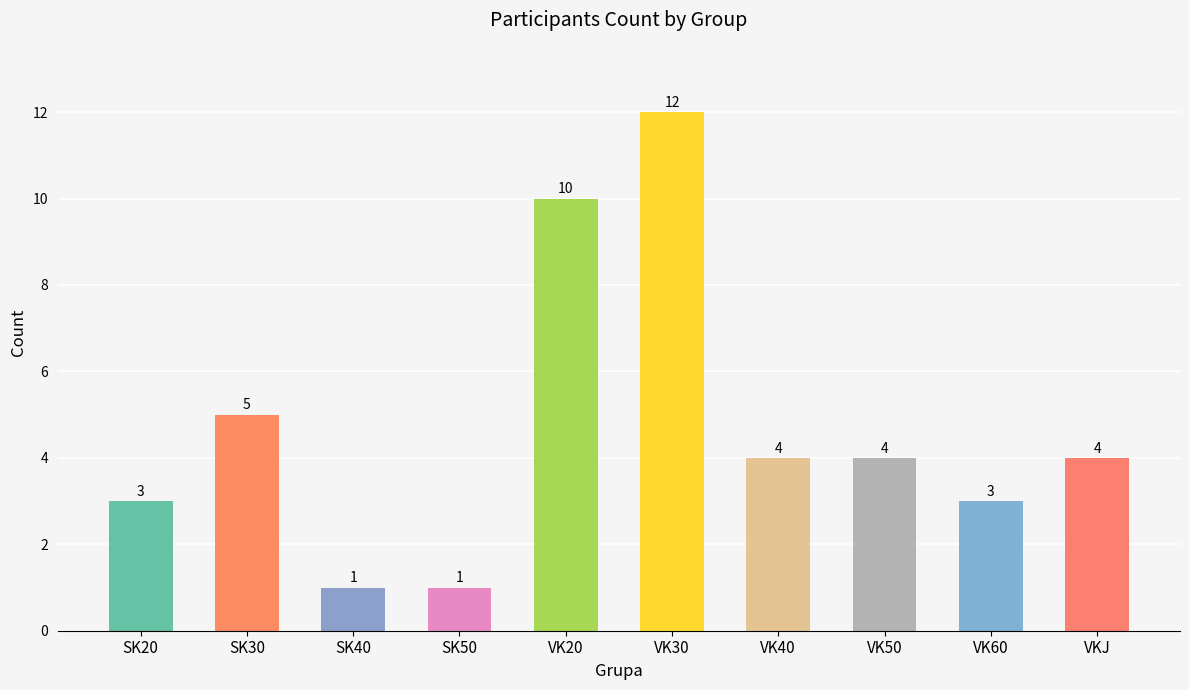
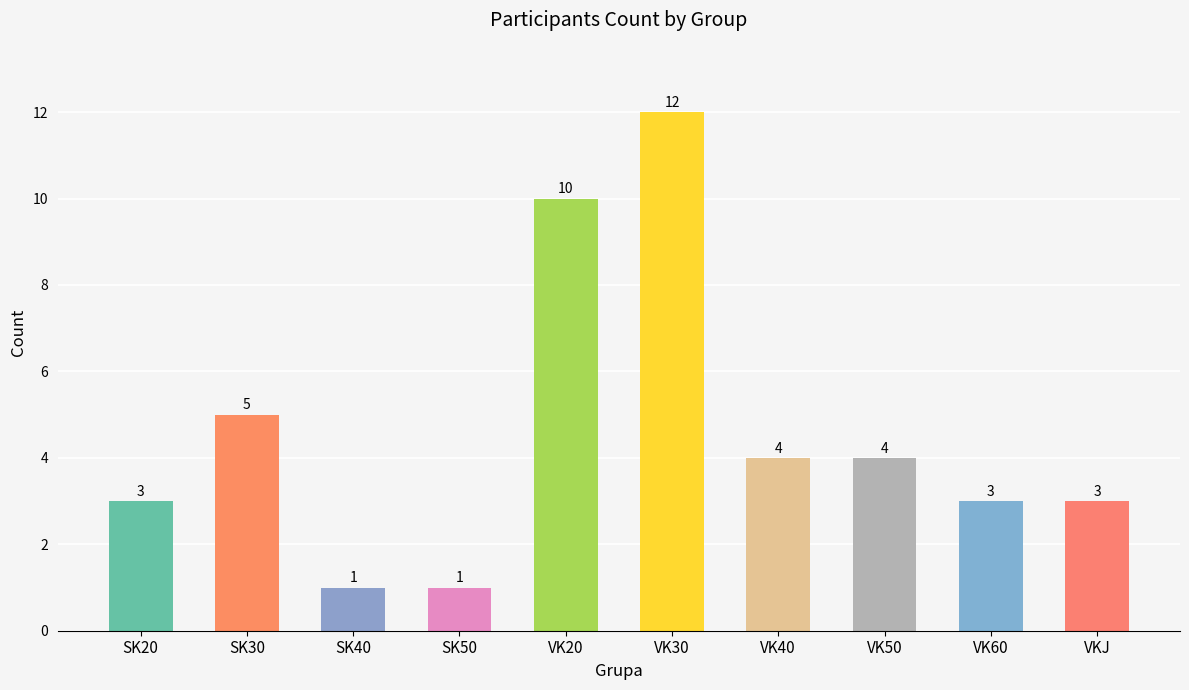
  {
    "SK20": 3,
    "SK30": 5,
    "SK40": 1,
    "SK50": 1,
    "VK20": 10,
    "VK30": 12,
    "VK40": 4,
    "VK50": 4,
    "VK60": 3,
-   "VKJ": 4
+   "VKJ": 3
  }
